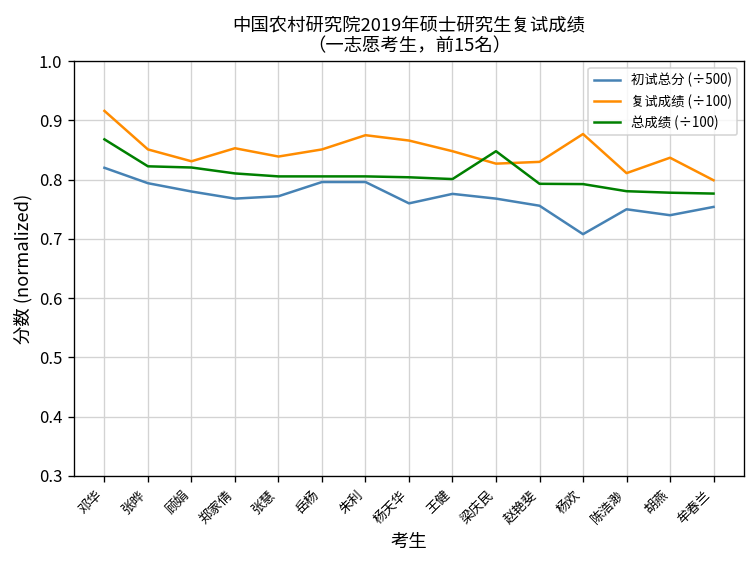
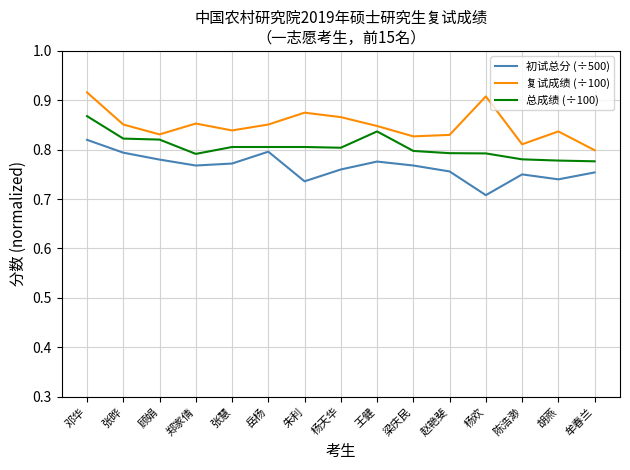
  {
    "初试总分 (÷500)": {
      "邓华": 0.82,
      "张晔": 0.79,
      "顾娟": 0.78,
      "郑家倩": 0.77,
      "张慧": 0.77,
      "岳杨": 0.80,
-     "朱利": 0.80,
+     "朱利": 0.74,
      "杨天华": 0.76,
      "王健": 0.78,
      "梁庆民": 0.77,
      "赵艳斐": 0.76,
      "杨欢": 0.71,
      "陈浩渺": 0.75,
      "胡燕": 0.74,
      "牟春兰": 0.75
    },
    "复试成绩 (÷100)": {
      "邓华": 0.92,
      "张晔": 0.85,
      "顾娟": 0.83,
      "郑家倩": 0.85,
      "张慧": 0.84,
      "岳杨": 0.85,
      "朱利": 0.88,
      "杨天华": 0.87,
      "王健": 0.85,
      "梁庆民": 0.83,
      "赵艳斐": 0.83,
-     "杨欢": 0.88,
+     "杨欢": 0.91,
      "陈浩渺": 0.81,
      "胡燕": 0.84,
      "牟春兰": 0.80
    },
    "总成绩 (÷100)": {
      "邓华": 0.87,
      "张晔": 0.82,
      "顾娟": 0.82,
-     "郑家倩": 0.81,
+     "郑家倩": 0.79,
      "张慧": 0.81,
      "岳杨": 0.81,
      "朱利": 0.81,
      "杨天华": 0.80,
-     "王健": 0.80,
-     "梁庆民": 0.85,
+     "王健": 0.84,
+     "梁庆民": 0.80,
      "赵艳斐": 0.79,
      "杨欢": 0.79,
      "陈浩渺": 0.78,
      "胡燕": 0.78,
      "牟春兰": 0.78
    }
  }
